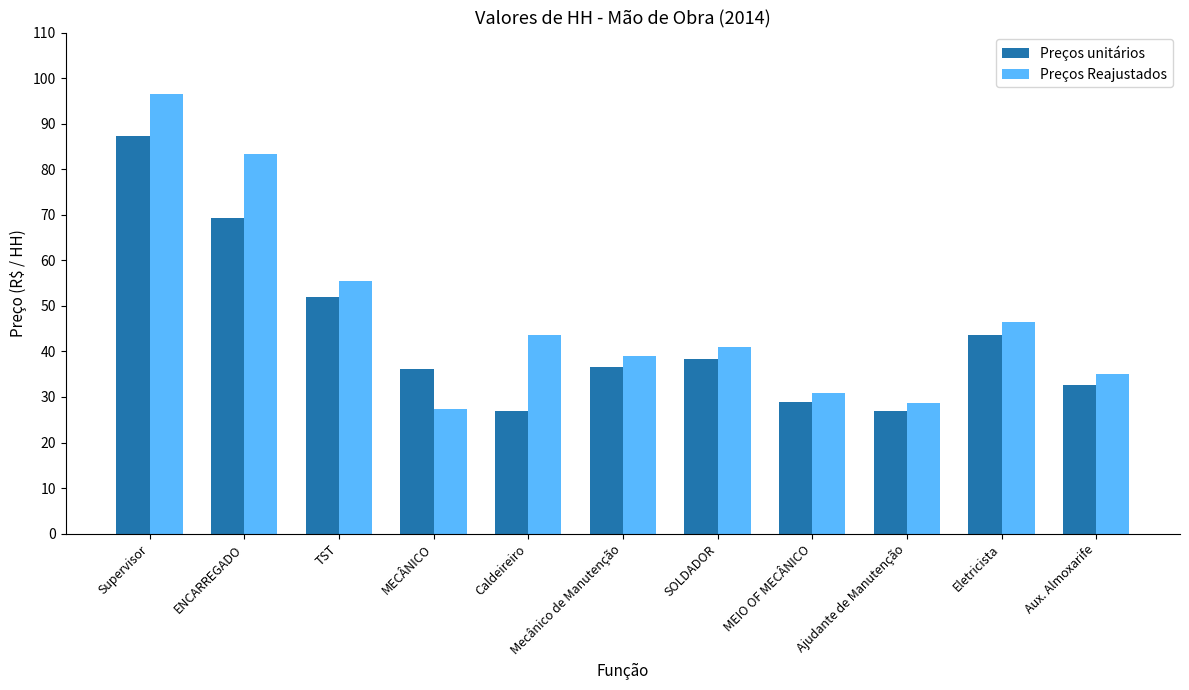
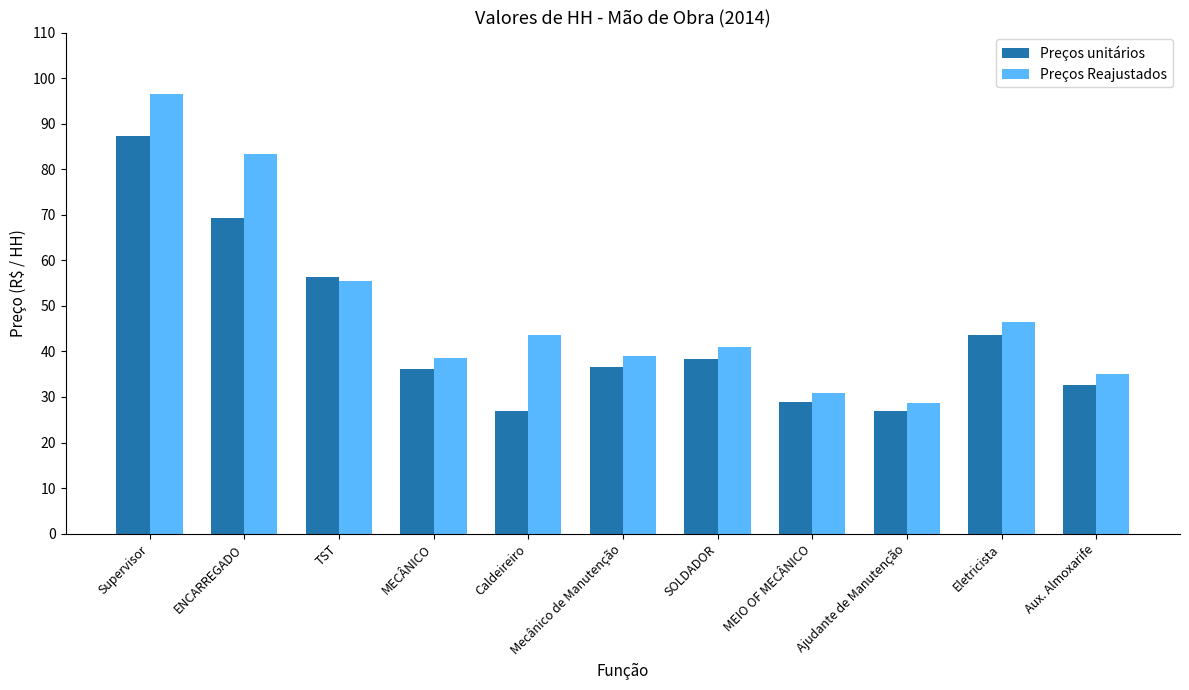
  {
    "Preços unitários": {
      "Supervisor": 87,
      "ENCARREGADO": 69,
-     "TST": 52,
+     "TST": 56,
      "MECÂNICO": 36,
      "Caldeireiro": 27,
      "Mecânico de Manutenção": 37,
      "SOLDADOR": 38,
      "MEIO OF MECÂNICO": 29,
      "Ajudante de Manutenção": 27,
      "Eletricista": 44,
      "Aux. Almoxarife": 33
    },
    "Preços Reajustados": {
      "Supervisor": 97,
      "ENCARREGADO": 83,
      "TST": 56,
-     "MECÂNICO": 27,
+     "MECÂNICO": 39,
      "Caldeireiro": 44,
      "Mecânico de Manutenção": 39,
      "SOLDADOR": 41,
      "MEIO OF MECÂNICO": 31,
      "Ajudante de Manutenção": 29,
      "Eletricista": 47,
      "Aux. Almoxarife": 35
    }
  }
